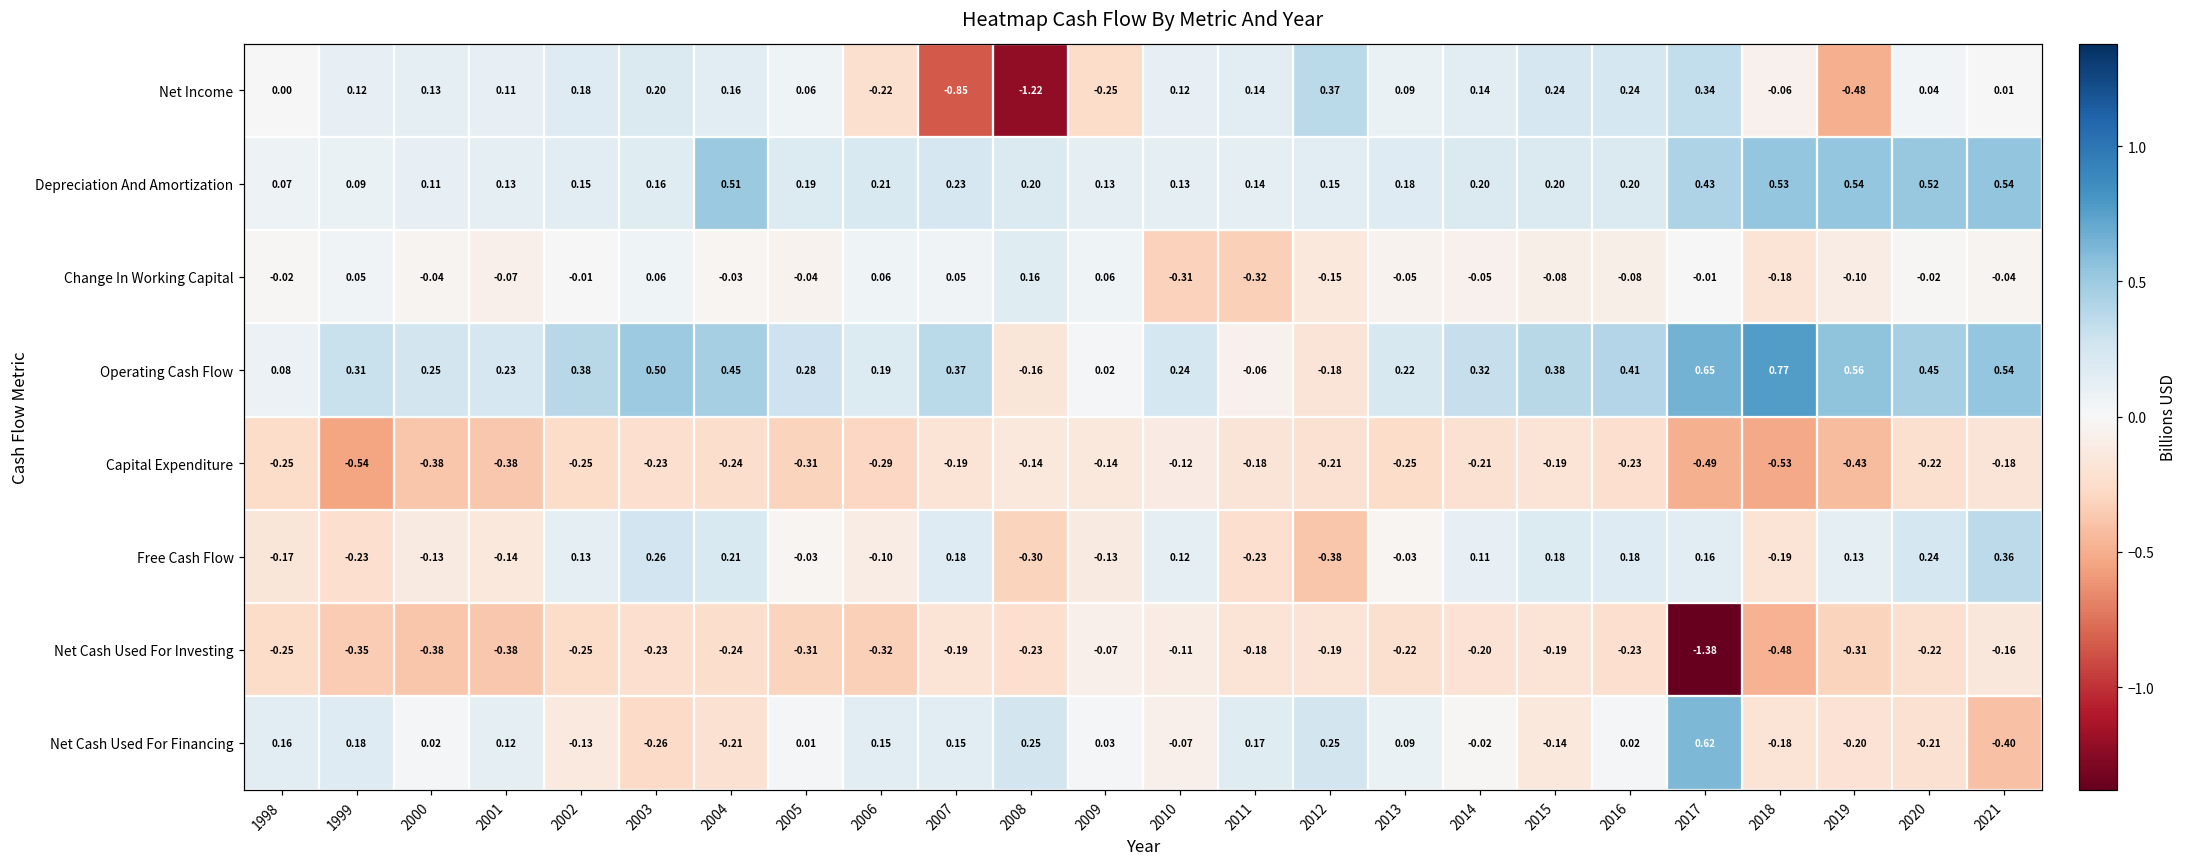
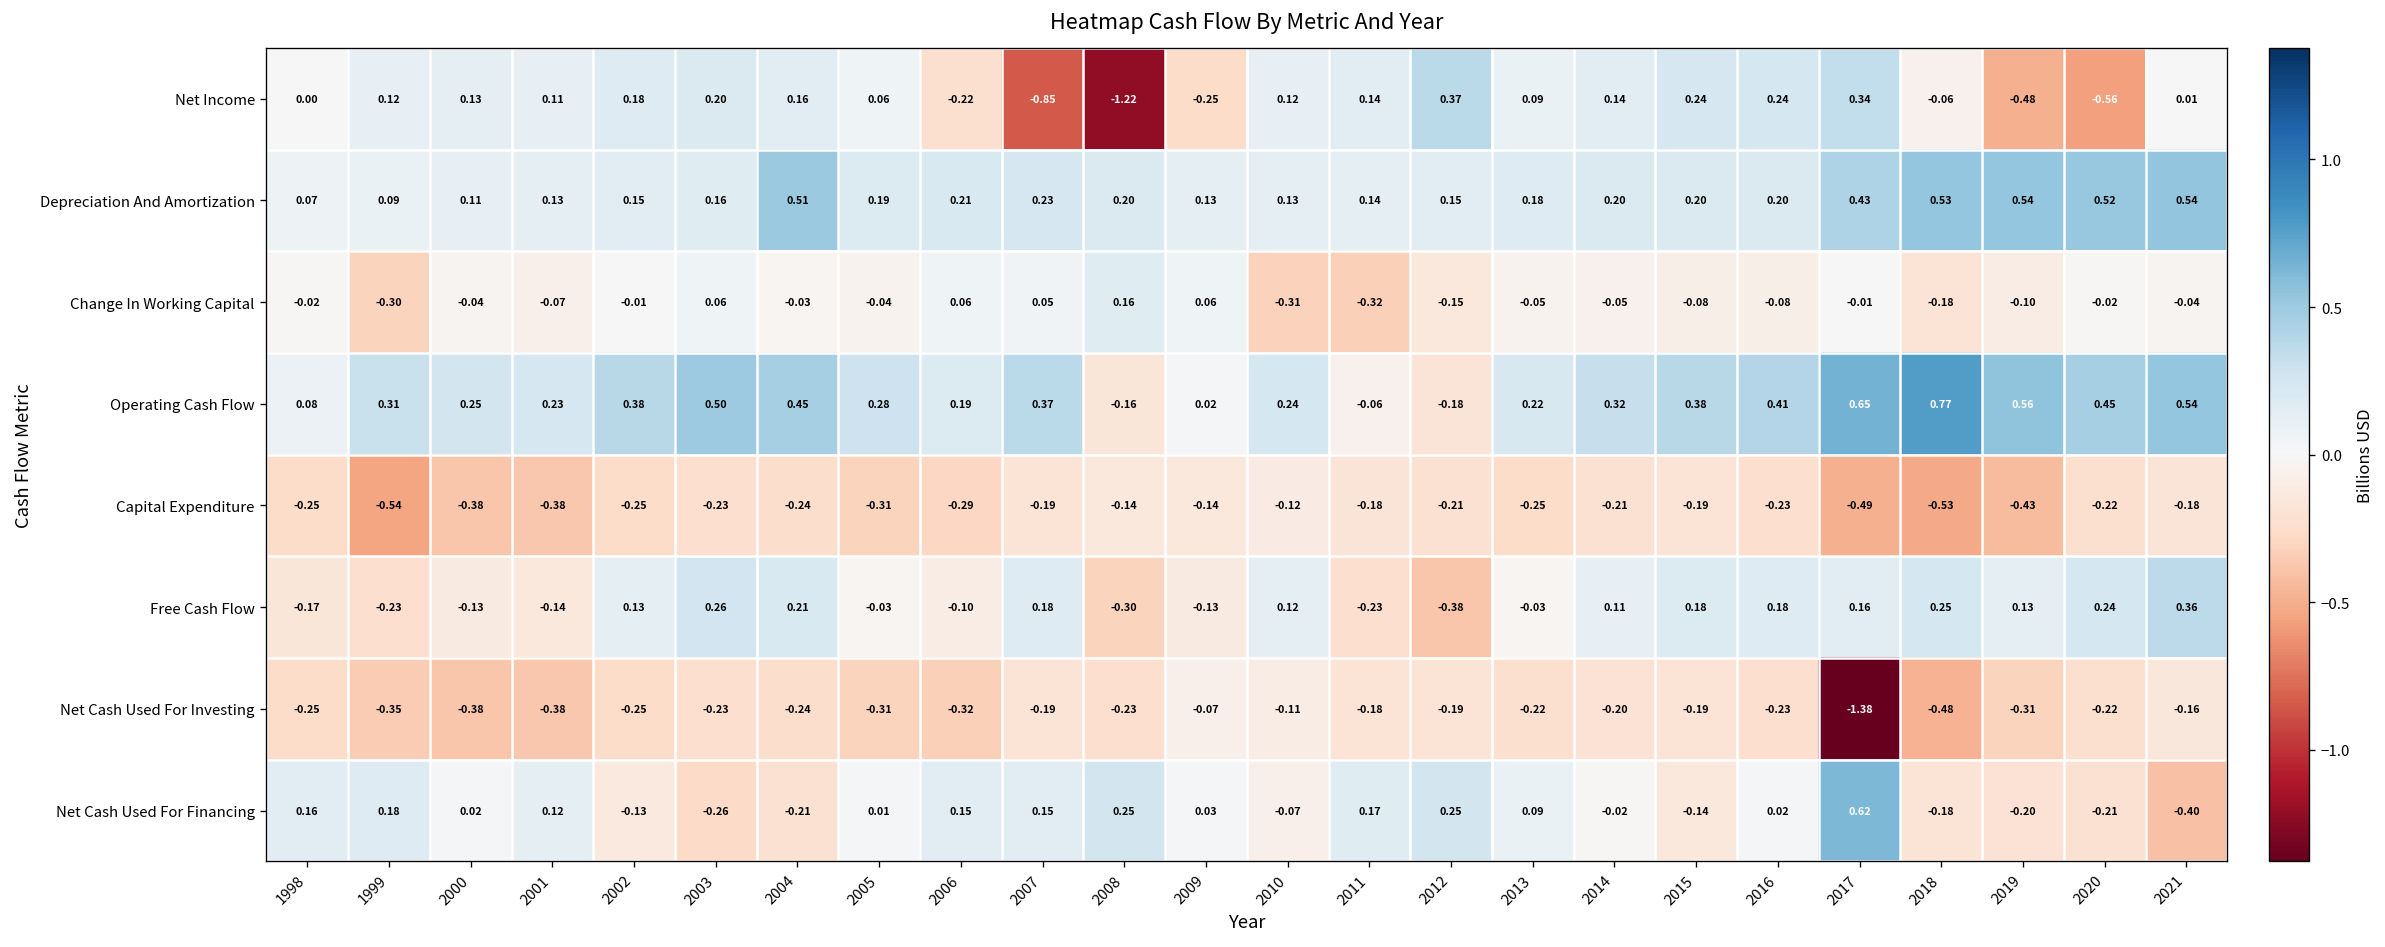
  {
    "Net Income": {
      "1998": 0.00,
      "1999": 0.12,
      "2000": 0.13,
      "2001": 0.11,
      "2002": 0.18,
      "2003": 0.20,
      "2004": 0.16,
      "2005": 0.06,
      "2006": -0.22,
      "2007": -0.85,
      "2008": -1.22,
      "2009": -0.25,
      "2010": 0.12,
      "2011": 0.14,
      "2012": 0.37,
      "2013": 0.09,
      "2014": 0.14,
      "2015": 0.24,
      "2016": 0.24,
      "2017": 0.34,
      "2018": -0.06,
      "2019": -0.48,
-     "2020": 0.04,
+     "2020": -0.56,
      "2021": 0.01
    },
    "Depreciation And Amortization": {
      "1998": 0.07,
      "1999": 0.09,
      "2000": 0.11,
      "2001": 0.13,
      "2002": 0.15,
      "2003": 0.16,
      "2004": 0.51,
      "2005": 0.19,
      "2006": 0.21,
      "2007": 0.23,
      "2008": 0.20,
      "2009": 0.13,
      "2010": 0.13,
      "2011": 0.14,
      "2012": 0.15,
      "2013": 0.18,
      "2014": 0.20,
      "2015": 0.20,
      "2016": 0.20,
      "2017": 0.43,
      "2018": 0.53,
      "2019": 0.54,
      "2020": 0.52,
      "2021": 0.54
    },
    "Change In Working Capital": {
      "1998": -0.02,
-     "1999": 0.05,
+     "1999": -0.30,
      "2000": -0.04,
      "2001": -0.07,
      "2002": -0.01,
      "2003": 0.06,
      "2004": -0.03,
      "2005": -0.04,
      "2006": 0.06,
      "2007": 0.05,
      "2008": 0.16,
      "2009": 0.06,
      "2010": -0.31,
      "2011": -0.32,
      "2012": -0.15,
      "2013": -0.05,
      "2014": -0.05,
      "2015": -0.08,
      "2016": -0.08,
      "2017": -0.01,
      "2018": -0.18,
      "2019": -0.10,
      "2020": -0.02,
      "2021": -0.04
    },
    "Operating Cash Flow": {
      "1998": 0.08,
      "1999": 0.31,
      "2000": 0.25,
      "2001": 0.23,
      "2002": 0.38,
      "2003": 0.50,
      "2004": 0.45,
      "2005": 0.28,
      "2006": 0.19,
      "2007": 0.37,
      "2008": -0.16,
      "2009": 0.02,
      "2010": 0.24,
      "2011": -0.06,
      "2012": -0.18,
      "2013": 0.22,
      "2014": 0.32,
      "2015": 0.38,
      "2016": 0.41,
      "2017": 0.65,
      "2018": 0.77,
      "2019": 0.56,
      "2020": 0.45,
      "2021": 0.54
    },
    "Capital Expenditure": {
      "1998": -0.25,
      "1999": -0.54,
      "2000": -0.38,
      "2001": -0.38,
      "2002": -0.25,
      "2003": -0.23,
      "2004": -0.24,
      "2005": -0.31,
      "2006": -0.29,
      "2007": -0.19,
      "2008": -0.14,
      "2009": -0.14,
      "2010": -0.12,
      "2011": -0.18,
      "2012": -0.21,
      "2013": -0.25,
      "2014": -0.21,
      "2015": -0.19,
      "2016": -0.23,
      "2017": -0.49,
      "2018": -0.53,
      "2019": -0.43,
      "2020": -0.22,
      "2021": -0.18
    },
    "Free Cash Flow": {
      "1998": -0.17,
      "1999": -0.23,
      "2000": -0.13,
      "2001": -0.14,
      "2002": 0.13,
      "2003": 0.26,
      "2004": 0.21,
      "2005": -0.03,
      "2006": -0.10,
      "2007": 0.18,
      "2008": -0.30,
      "2009": -0.13,
      "2010": 0.12,
      "2011": -0.23,
      "2012": -0.38,
      "2013": -0.03,
      "2014": 0.11,
      "2015": 0.18,
      "2016": 0.18,
      "2017": 0.16,
-     "2018": -0.19,
+     "2018": 0.25,
      "2019": 0.13,
      "2020": 0.24,
      "2021": 0.36
    },
    "Net Cash Used For Investing": {
      "1998": -0.25,
      "1999": -0.35,
      "2000": -0.38,
      "2001": -0.38,
      "2002": -0.25,
      "2003": -0.23,
      "2004": -0.24,
      "2005": -0.31,
      "2006": -0.32,
      "2007": -0.19,
      "2008": -0.23,
      "2009": -0.07,
      "2010": -0.11,
      "2011": -0.18,
      "2012": -0.19,
      "2013": -0.22,
      "2014": -0.20,
      "2015": -0.19,
      "2016": -0.23,
      "2017": -1.38,
      "2018": -0.48,
      "2019": -0.31,
      "2020": -0.22,
      "2021": -0.16
    },
    "Net Cash Used For Financing": {
      "1998": 0.16,
      "1999": 0.18,
      "2000": 0.02,
      "2001": 0.12,
      "2002": -0.13,
      "2003": -0.26,
      "2004": -0.21,
      "2005": 0.01,
      "2006": 0.15,
      "2007": 0.15,
      "2008": 0.25,
      "2009": 0.03,
      "2010": -0.07,
      "2011": 0.17,
      "2012": 0.25,
      "2013": 0.09,
      "2014": -0.02,
      "2015": -0.14,
      "2016": 0.02,
      "2017": 0.62,
      "2018": -0.18,
      "2019": -0.20,
      "2020": -0.21,
      "2021": -0.40
    }
  }
